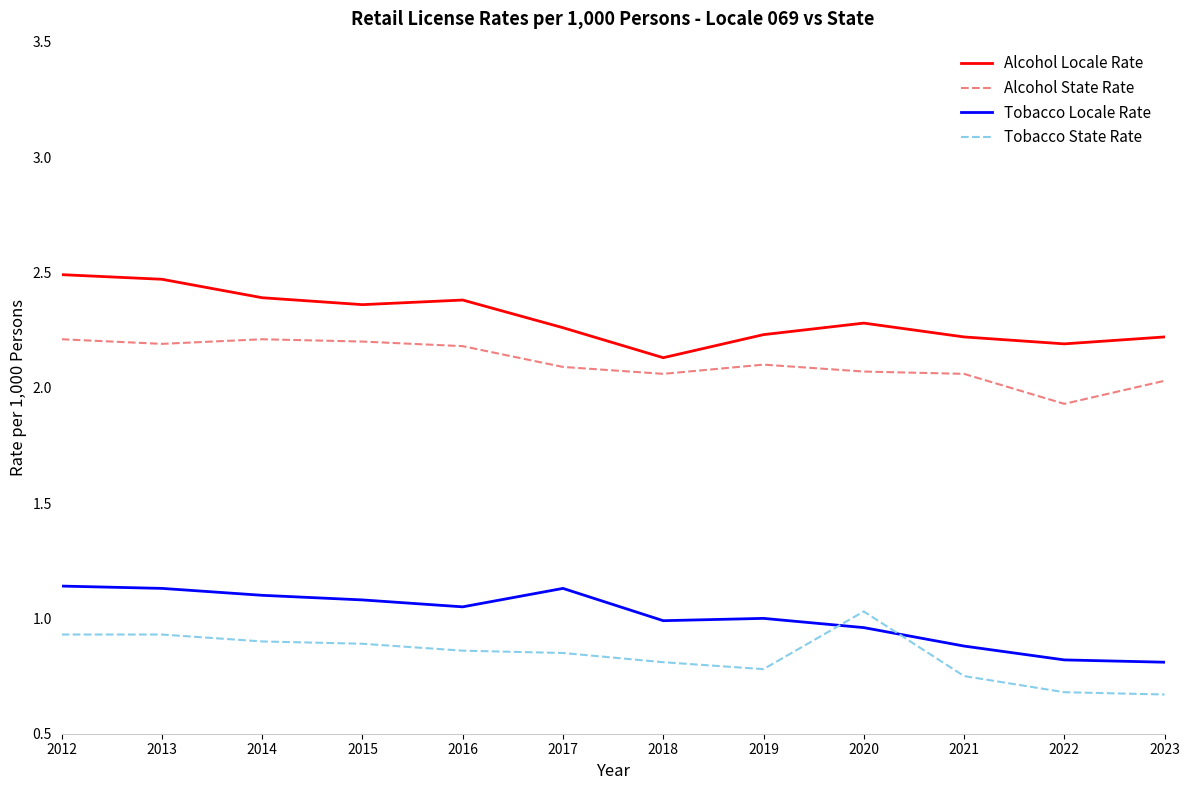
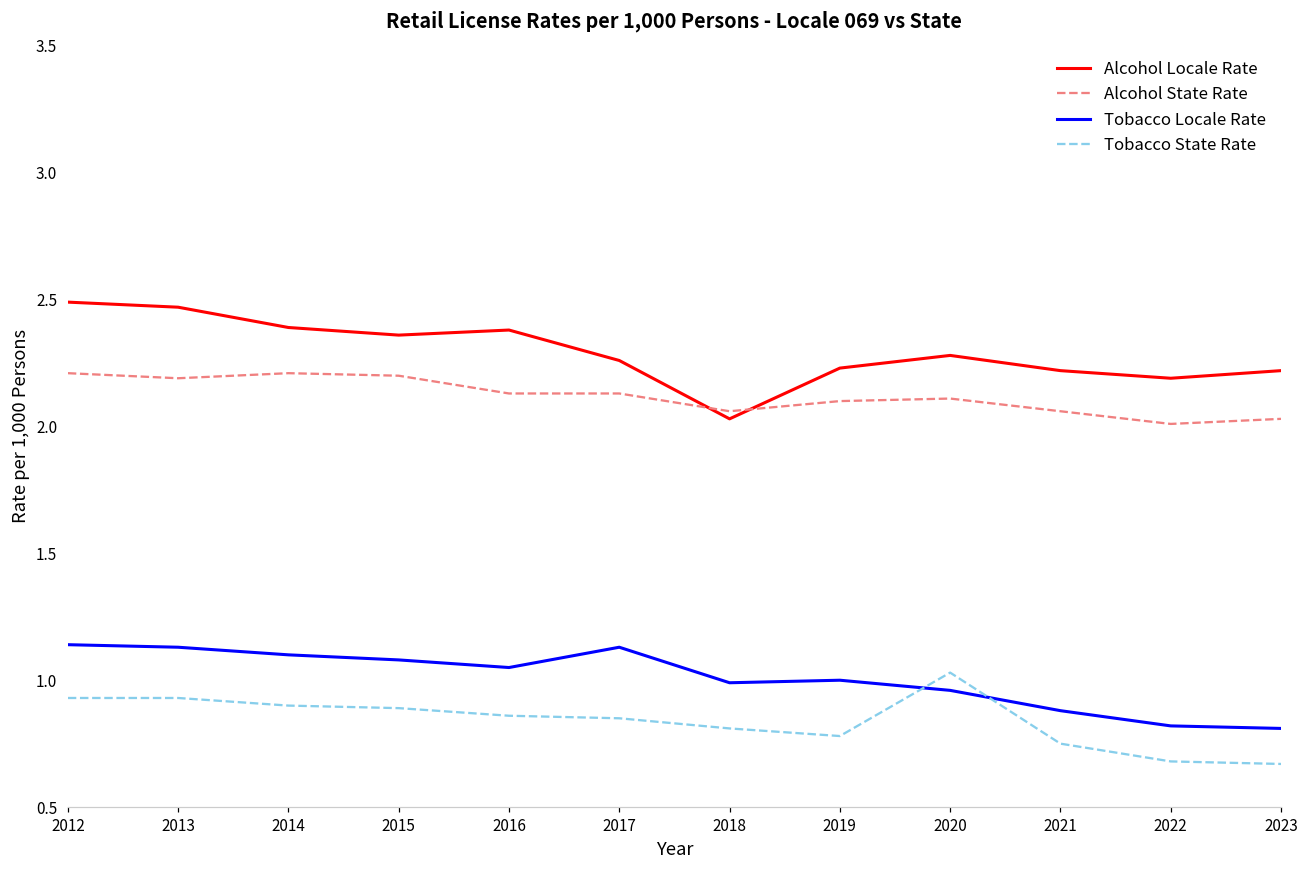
  {
    "Alcohol Locale Rate": {
      "2012": 2.49,
      "2013": 2.47,
      "2014": 2.39,
      "2015": 2.36,
      "2016": 2.38,
      "2017": 2.26,
-     "2018": 2.13,
+     "2018": 2.03,
      "2019": 2.23,
      "2020": 2.28,
      "2021": 2.22,
      "2022": 2.19,
      "2023": 2.22
    },
    "Alcohol State Rate": {
      "2012": 2.21,
      "2013": 2.19,
      "2014": 2.21,
      "2015": 2.20,
-     "2016": 2.18,
-     "2017": 2.09,
+     "2016": 2.13,
+     "2017": 2.13,
      "2018": 2.06,
      "2019": 2.10,
-     "2020": 2.07,
+     "2020": 2.11,
      "2021": 2.06,
-     "2022": 1.93,
+     "2022": 2.01,
      "2023": 2.03
    },
    "Tobacco Locale Rate": {
      "2012": 1.14,
      "2013": 1.13,
      "2014": 1.10,
      "2015": 1.08,
      "2016": 1.05,
      "2017": 1.13,
      "2018": 0.99,
      "2019": 1.00,
      "2020": 0.96,
      "2021": 0.88,
      "2022": 0.82,
      "2023": 0.81
    },
    "Tobacco State Rate": {
      "2012": 0.93,
      "2013": 0.93,
      "2014": 0.90,
      "2015": 0.89,
      "2016": 0.86,
      "2017": 0.85,
      "2018": 0.81,
      "2019": 0.78,
      "2020": 1.03,
      "2021": 0.75,
      "2022": 0.68,
      "2023": 0.67
    }
  }
